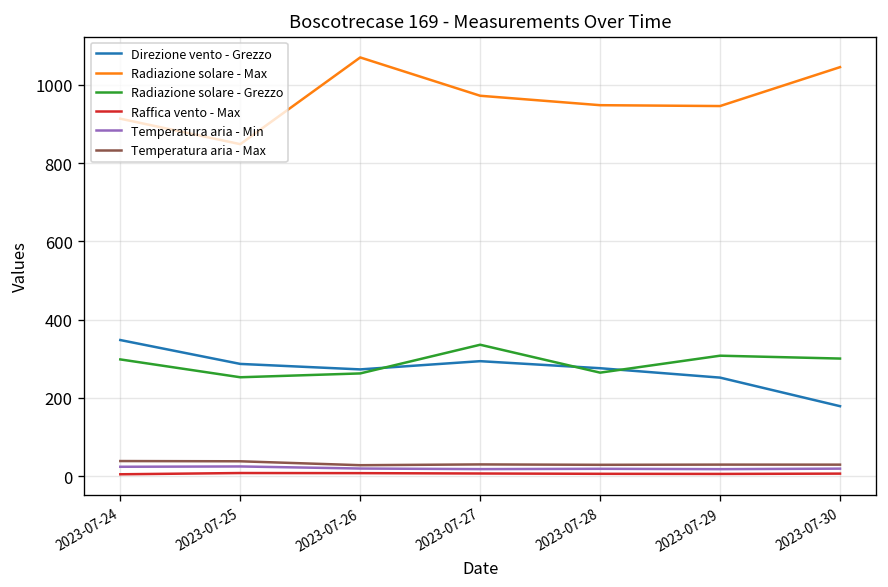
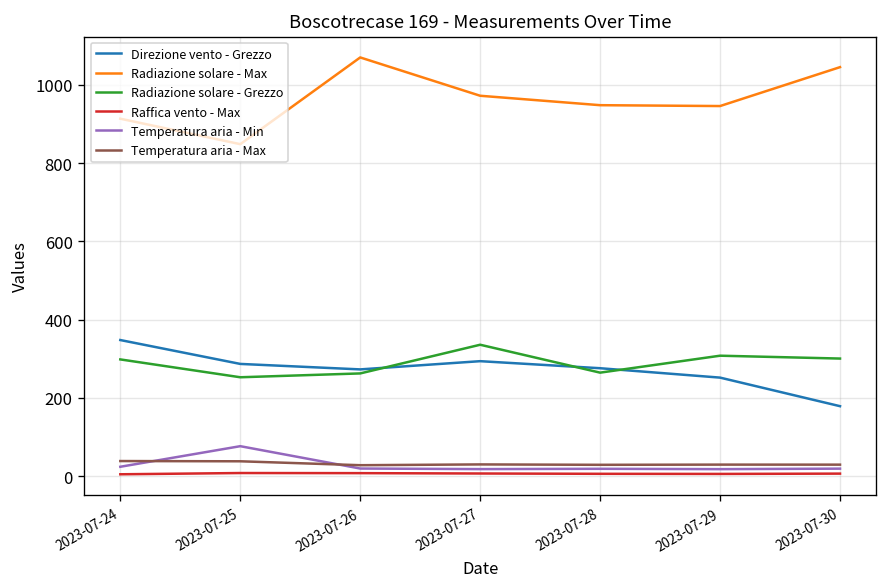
  {
    "Direzione vento - Grezzo": {
      "2023-07-24": 350,
      "2023-07-25": 290,
      "2023-07-26": 270,
      "2023-07-27": 290,
      "2023-07-28": 280,
      "2023-07-29": 250,
      "2023-07-30": 180
    },
    "Radiazione solare - Max": {
      "2023-07-26": 1070,
      "2023-07-27": 970,
      "2023-07-28": 950,
      "2023-07-29": 950,
      "2023-07-30": 1050
    },
    "Radiazione solare - Grezzo": {
      "2023-07-24": 300,
      "2023-07-25": 250,
      "2023-07-26": 260,
      "2023-07-27": 340,
      "2023-07-28": 260,
      "2023-07-29": 310,
      "2023-07-30": 300
    },
    "Raffica vento - Max": {
      "2023-07-24": 10,
      "2023-07-25": 10,
      "2023-07-26": 10,
      "2023-07-27": 10,
      "2023-07-28": 10,
      "2023-07-29": 10,
      "2023-07-30": 10
    },
    "Temperatura aria - Min": {
      "2023-07-24": 20,
-     "2023-07-25": 30,
+     "2023-07-25": 80,
      "2023-07-26": 20,
      "2023-07-27": 20,
      "2023-07-28": 20,
      "2023-07-29": 20,
      "2023-07-30": 20
    },
    "Temperatura aria - Max": {
      "2023-07-24": 40,
      "2023-07-25": 40,
      "2023-07-26": 30,
      "2023-07-27": 30,
      "2023-07-28": 30,
      "2023-07-29": 30,
      "2023-07-30": 30
    }
  }
